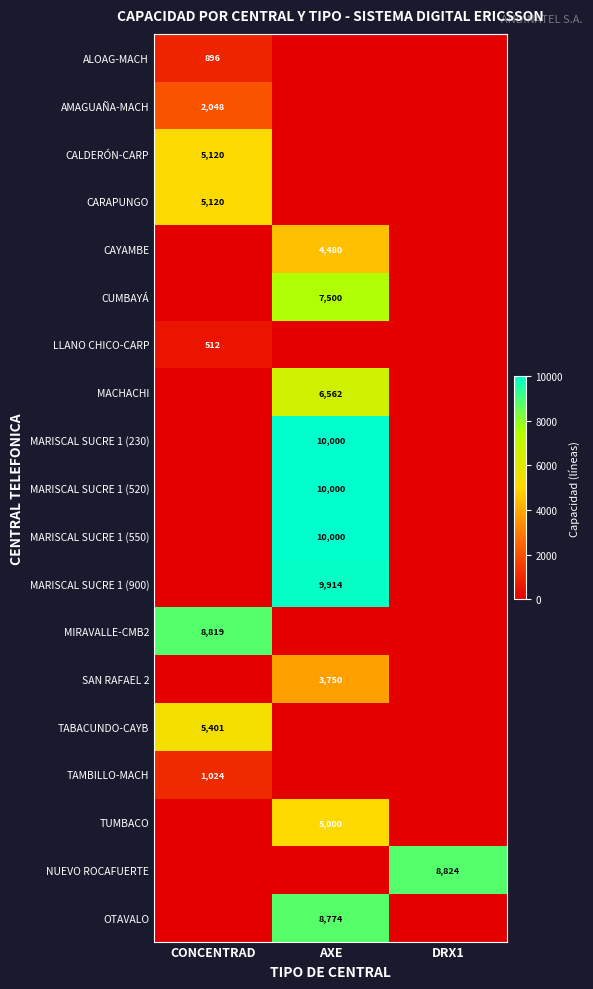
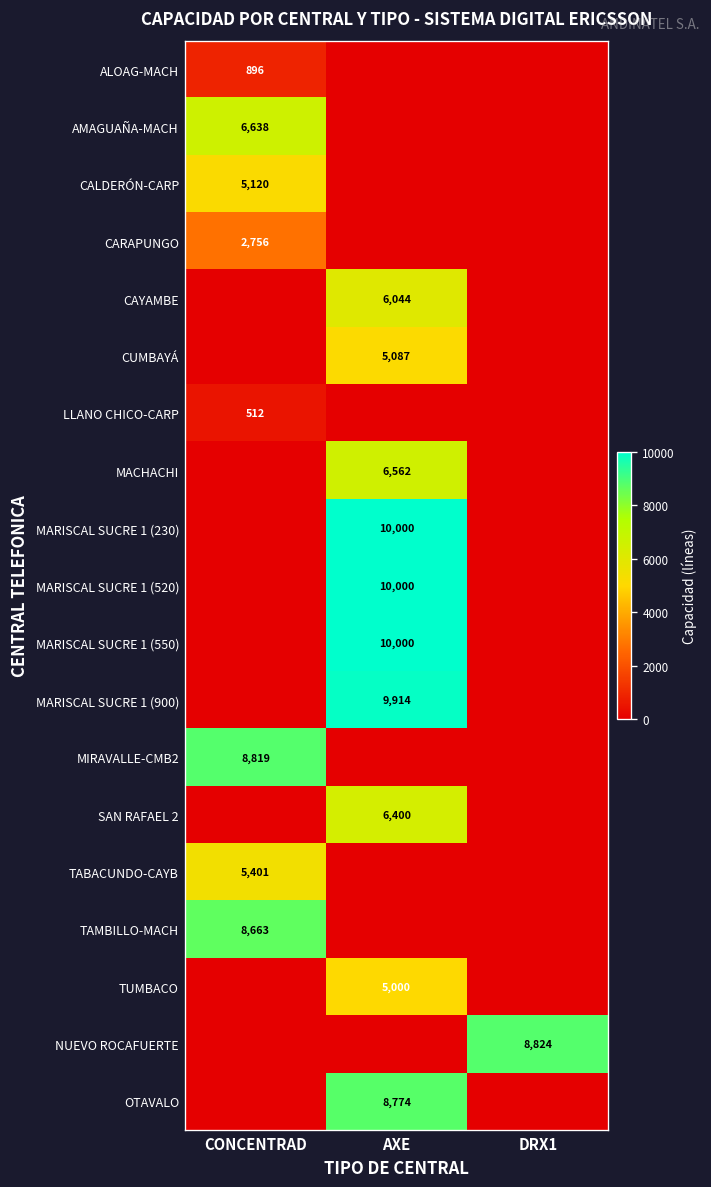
  {
    "ALOAG-MACH": {
      "CONCENTRAD": "896"
    },
    "AMAGUAÑA-MACH": {
-     "CONCENTRAD": "2,048"
+     "CONCENTRAD": "6,638"
    },
    "CALDERÓN-CARP": {
      "CONCENTRAD": "5,120"
    },
    "CARAPUNGO": {
-     "CONCENTRAD": "5,120"
+     "CONCENTRAD": "2,756"
    },
    "CAYAMBE": {
-     "AXE": "4,480"
+     "AXE": "6,044"
    },
    "CUMBAYÁ": {
-     "AXE": "7,500"
+     "AXE": "5,087"
    },
    "LLANO CHICO-CARP": {
      "CONCENTRAD": "512"
    },
    "MACHACHI": {
      "AXE": "6,562"
    },
    "MARISCAL SUCRE 1 (230)": {
      "AXE": "10,000"
    },
    "MARISCAL SUCRE 1 (520)": {
      "AXE": "10,000"
    },
    "MARISCAL SUCRE 1 (550)": {
      "AXE": "10,000"
    },
    "MARISCAL SUCRE 1 (900)": {
      "AXE": "9,914"
    },
    "MIRAVALLE-CMB2": {
      "CONCENTRAD": "8,819"
    },
    "SAN RAFAEL 2": {
-     "AXE": "3,750"
+     "AXE": "6,400"
    },
    "TABACUNDO-CAYB": {
      "CONCENTRAD": "5,401"
    },
    "TAMBILLO-MACH": {
-     "CONCENTRAD": "1,024"
+     "CONCENTRAD": "8,663"
    },
    "TUMBACO": {
      "AXE": "5,000"
    },
    "NUEVO ROCAFUERTE": {
      "DRX1": "8,824"
    },
    "OTAVALO": {
      "AXE": "8,774"
    }
  }
